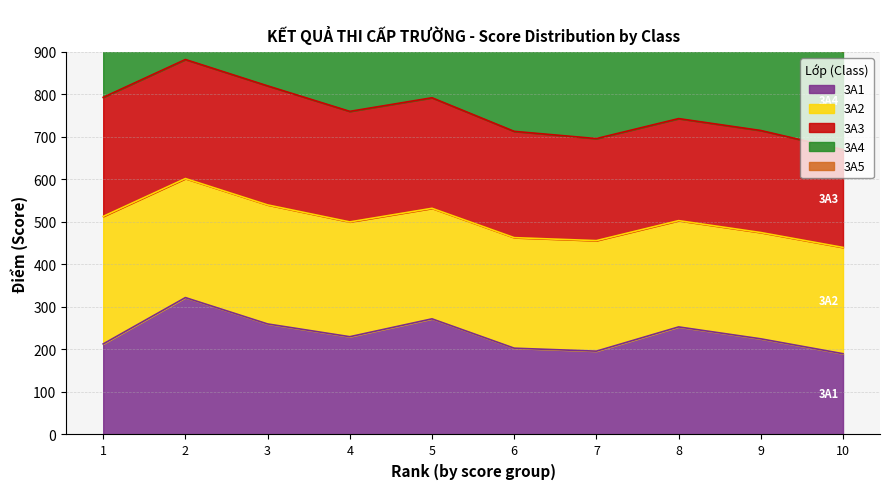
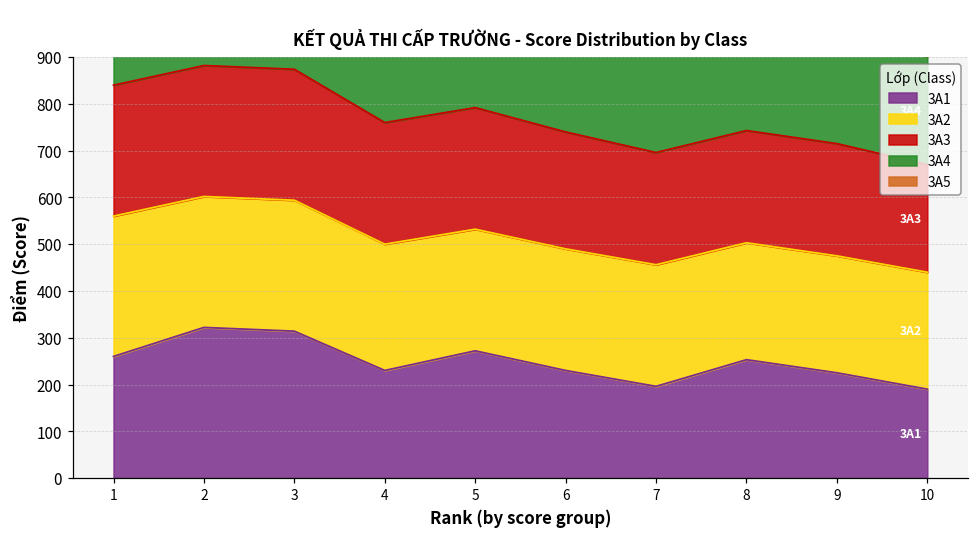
  {
    "3A1": {
-     "1": 210,
+     "1": 260,
      "2": 320,
-     "3": 260,
+     "3": 310,
      "4": 230,
      "5": 270,
-     "6": 200,
+     "6": 230,
      "7": 200,
      "8": 250,
      "9": 230,
      "10": 190
    },
    "3A2": {
      "1": 300,
      "2": 280,
      "3": 280,
      "4": 270,
      "5": 260,
      "6": 260,
      "7": 260,
      "8": 250,
      "9": 250,
      "10": 250
    },
    "3A3": {
      "1": 280,
      "2": 280,
      "3": 280,
      "4": 260,
      "5": 260,
      "6": 250,
      "7": 240,
      "8": 240,
      "9": 240
    },
    "3A4": {
      "10": 230
    }
  }
